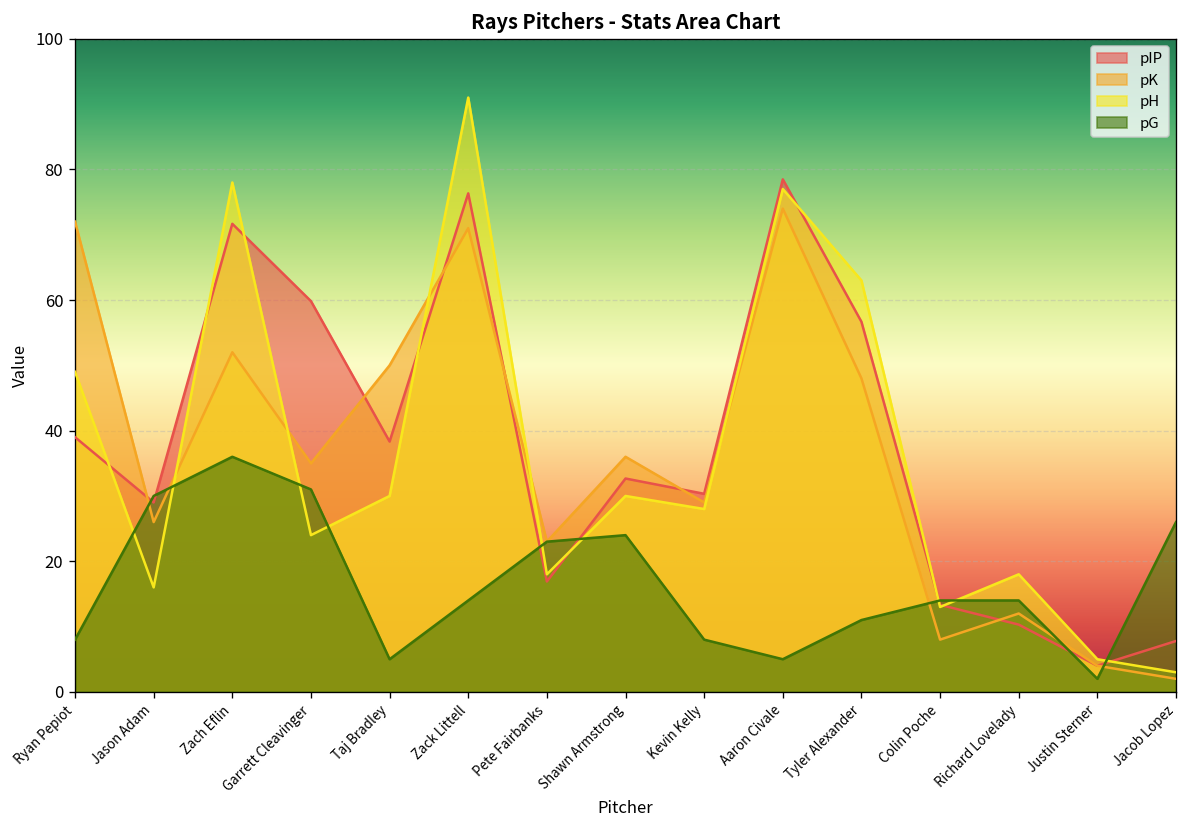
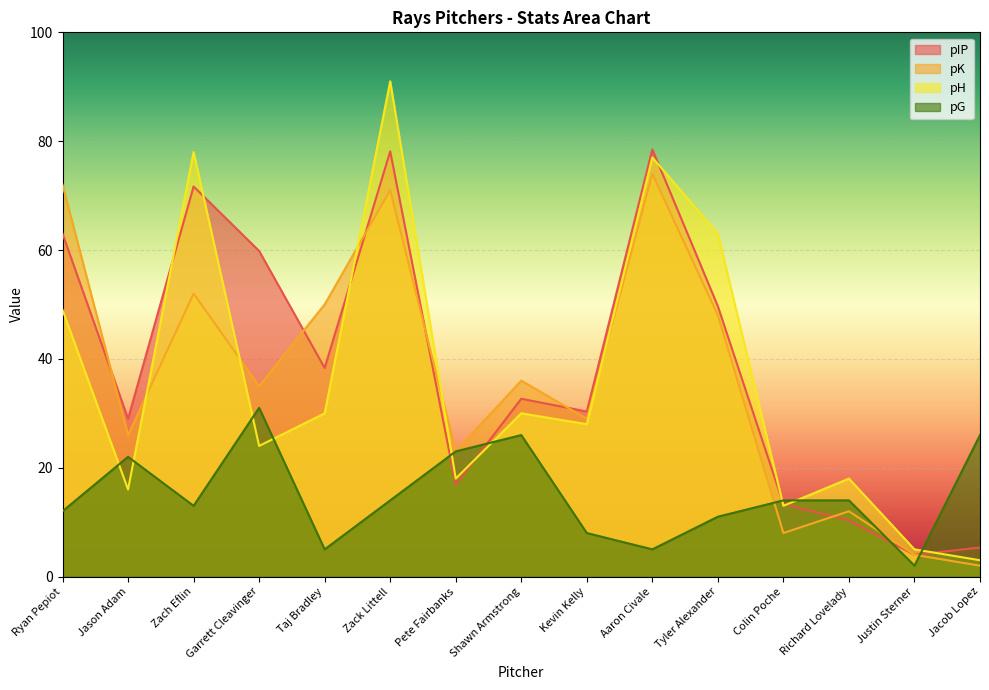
  {
    "pIP": {
-     "Ryan Pepiot": 39,
+     "Ryan Pepiot": 63,
      "Jason Adam": 29,
      "Zach Eflin": 72,
      "Garrett Cleavinger": 60,
      "Taj Bradley": 38,
-     "Zack Littell": 76,
+     "Zack Littell": 78,
      "Pete Fairbanks": 17,
      "Shawn Armstrong": 33,
      "Kevin Kelly": 30,
      "Aaron Civale": 78,
-     "Tyler Alexander": 57,
+     "Tyler Alexander": 50,
      "Richard Lovelady": 10,
-     "Jacob Lopez": 8
+     "Jacob Lopez": 5
    },
    "pG": {
-     "Ryan Pepiot": 8,
-     "Jason Adam": 30,
-     "Zach Eflin": 36,
+     "Ryan Pepiot": 12,
+     "Jason Adam": 22,
+     "Zach Eflin": 13,
      "Garrett Cleavinger": 31,
      "Taj Bradley": 5,
      "Zack Littell": 14,
-     "Shawn Armstrong": 24,
+     "Shawn Armstrong": 26,
      "Kevin Kelly": 8,
      "Aaron Civale": 5,
      "Tyler Alexander": 11,
      "Colin Poche": 14,
      "Richard Lovelady": 14,
      "Justin Sterner": 2,
      "Jacob Lopez": 26
    }
  }
